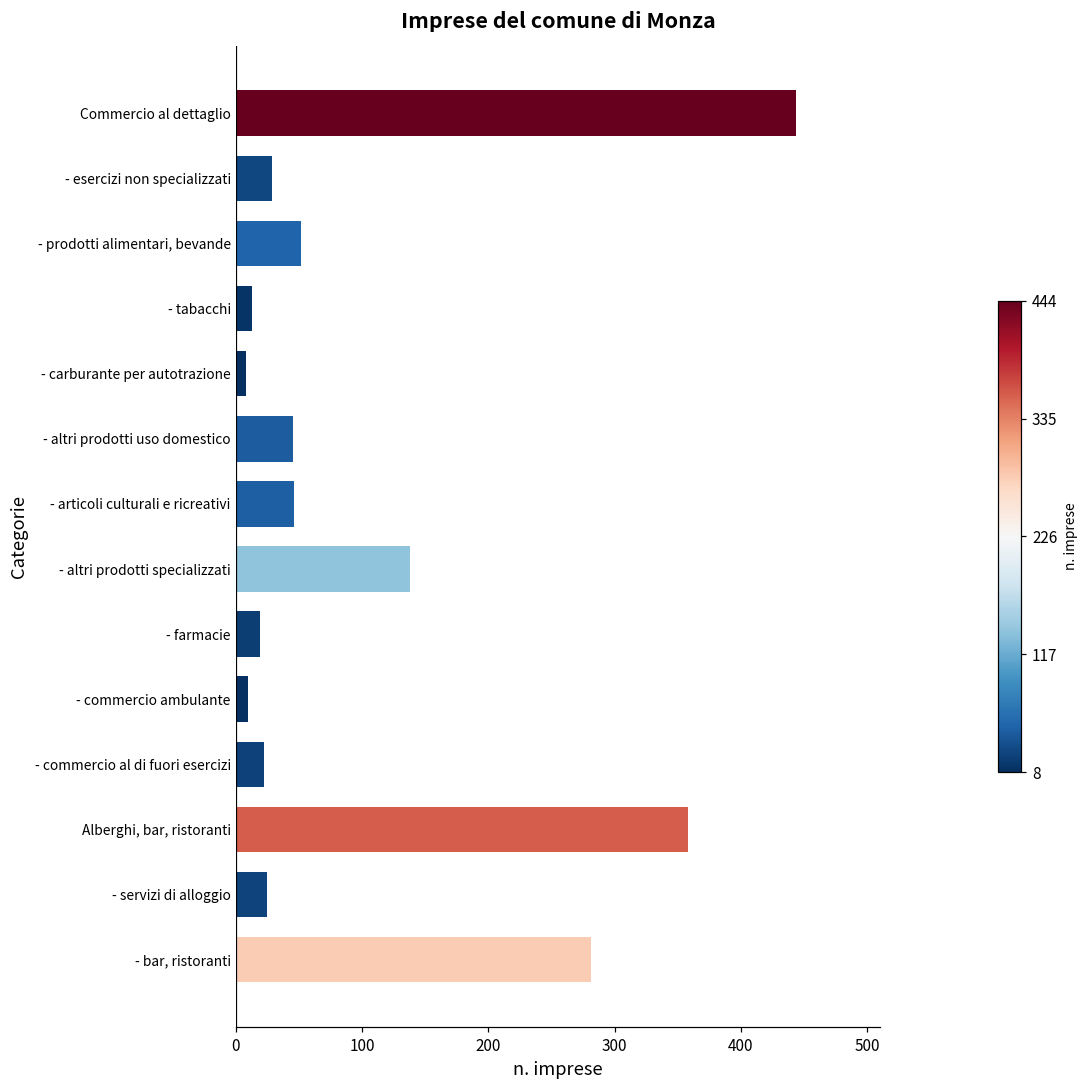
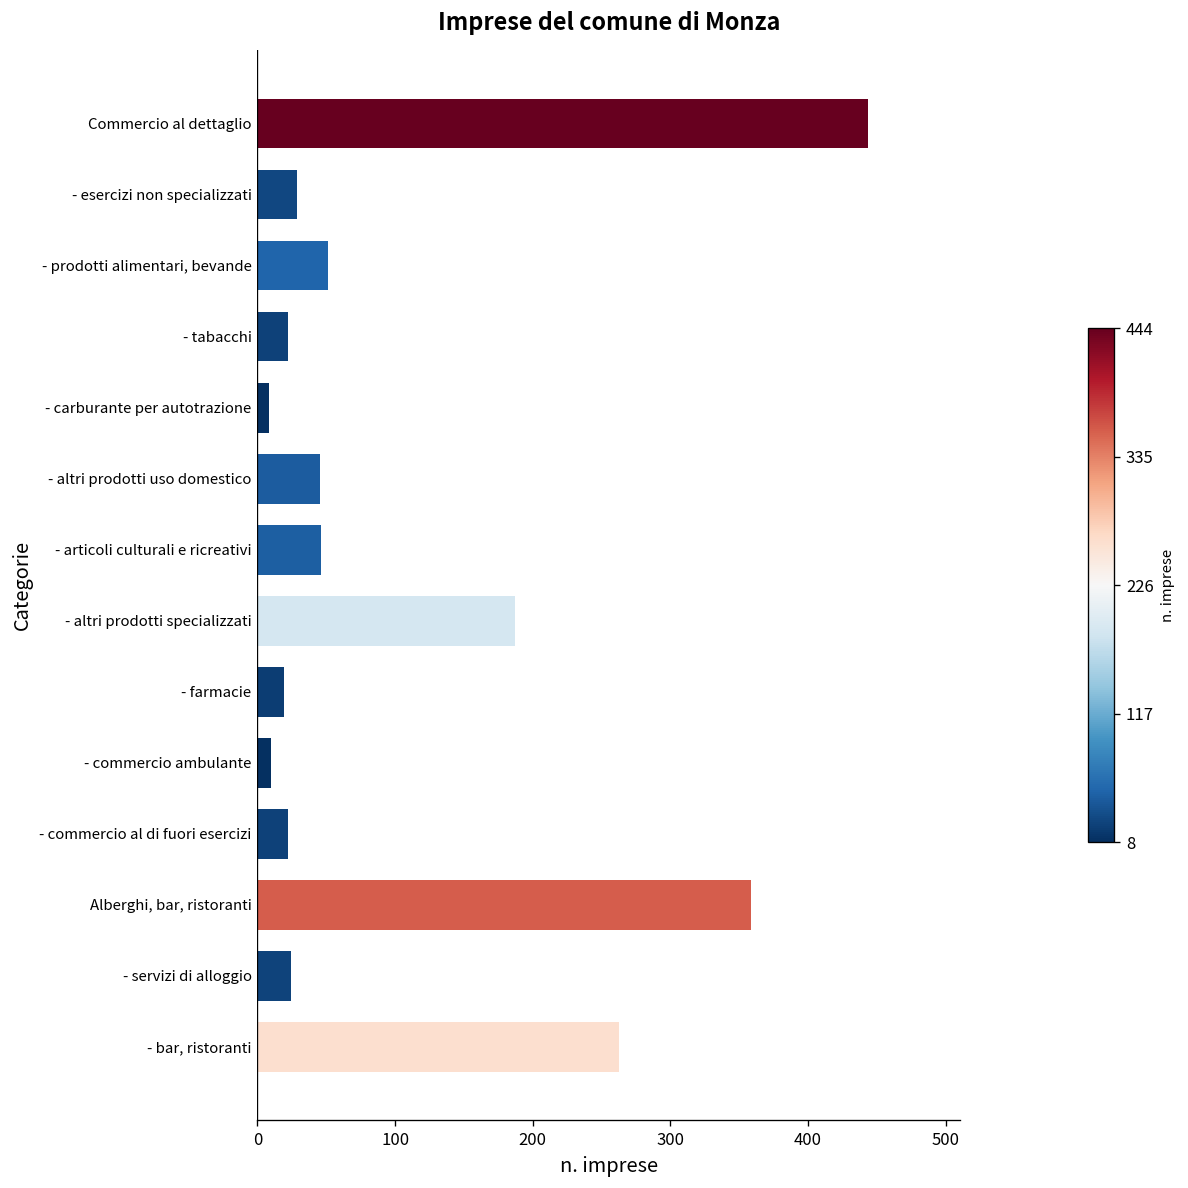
  {
    "Commercio al dettaglio": 444,
    "- esercizi non specializzati": 28,
    "- prodotti alimentari, bevande": 51,
-   "- tabacchi": 13,
+   "- tabacchi": 22,
    "- carburante per autotrazione": 8,
    "- altri prodotti uso domestico": 45,
    "- articoli culturali e ricreativi": 46,
-   "- altri prodotti specializzati": 138,
+   "- altri prodotti specializzati": 187,
    "- farmacie": 19,
    "- commercio ambulante": 10,
    "- commercio al di fuori esercizi": 22,
    "Alberghi, bar, ristoranti": 358,
    "- servizi di alloggio": 24,
-   "- bar, ristoranti": 281
+   "- bar, ristoranti": 263
  }
